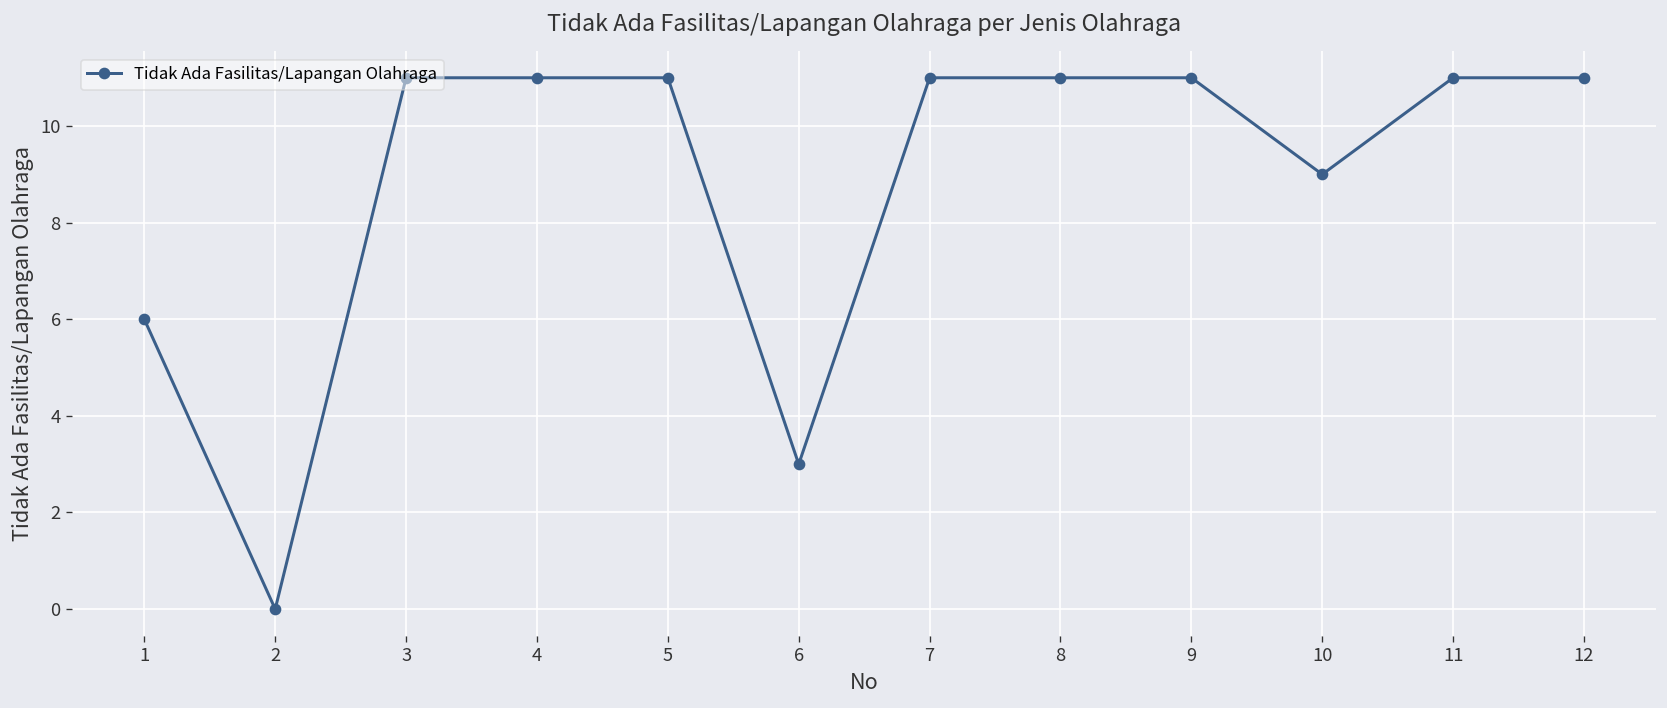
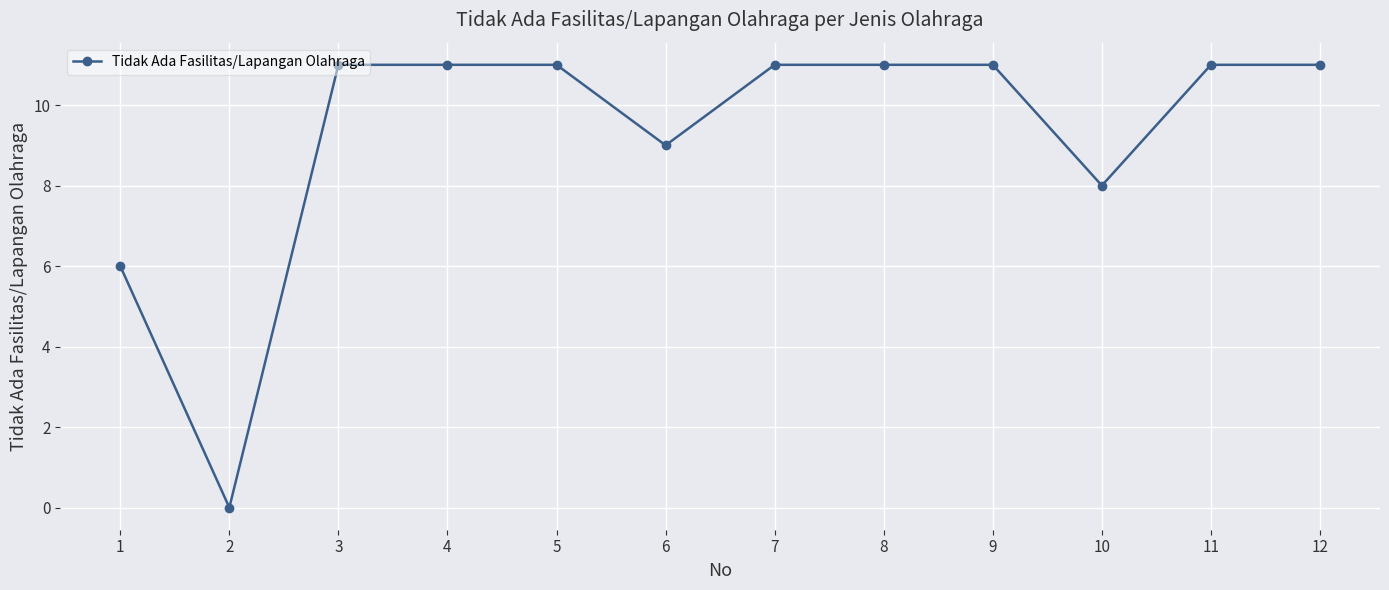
  {
    "1": 6,
    "2": 0,
    "4": 11,
    "5": 11,
-   "6": 3,
+   "6": 9,
    "7": 11,
    "8": 11,
    "9": 11,
-   "10": 9,
+   "10": 8,
    "11": 11,
    "12": 11
  }
